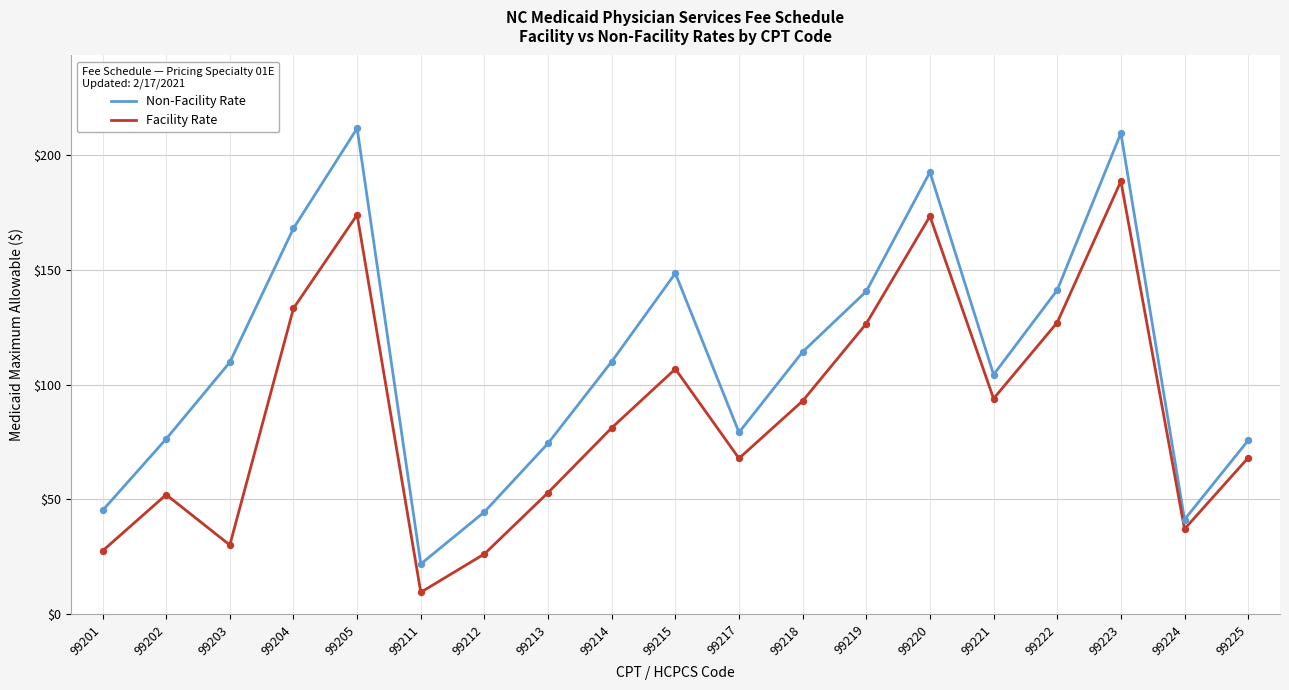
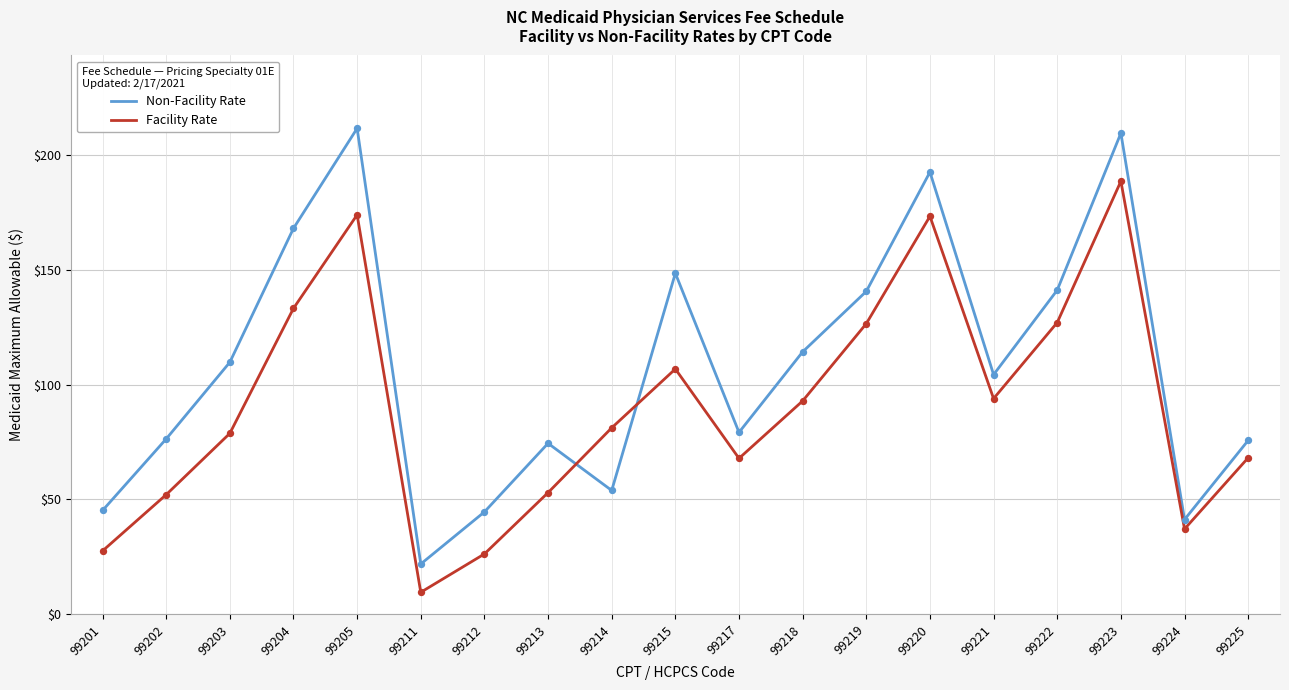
  {
    "Non-Facility Rate": {
      "99201": "$45",
      "99202": "$76",
      "99203": "$110",
      "99204": "$168",
      "99205": "$212",
      "99211": "$22",
      "99212": "$45",
      "99213": "$74",
-     "99214": "$110",
+     "99214": "$54",
      "99215": "$148",
      "99217": "$79",
      "99218": "$114",
      "99219": "$141",
      "99220": "$193",
      "99221": "$104",
      "99222": "$141",
      "99223": "$209",
      "99224": "$41",
      "99225": "$76"
    },
    "Facility Rate": {
      "99201": "$28",
      "99202": "$52",
-     "99203": "$30",
+     "99203": "$79",
      "99204": "$133",
      "99205": "$174",
      "99211": "$10",
      "99212": "$26",
      "99213": "$53",
      "99214": "$81",
      "99215": "$107",
      "99217": "$68",
      "99218": "$93",
      "99219": "$127",
      "99220": "$173",
      "99221": "$94",
      "99222": "$127",
      "99223": "$189",
      "99224": "$37",
      "99225": "$68"
    }
  }
